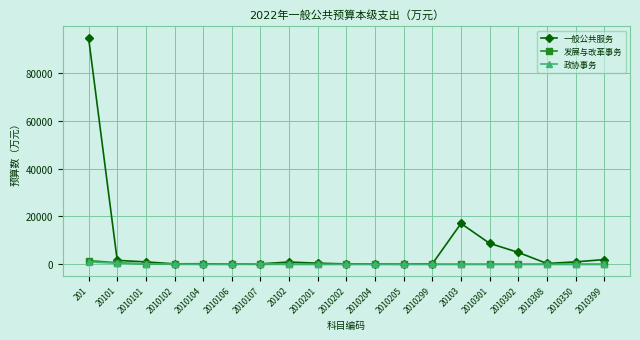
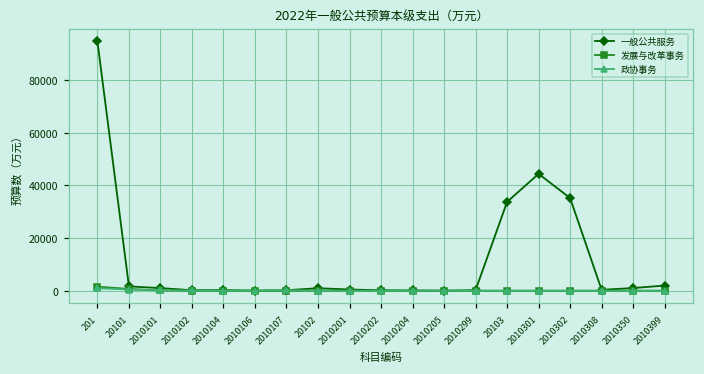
  {
    "一般公共服务": {
      "201": 95000,
-     "20103": 17000,
-     "2010301": 9000,
-     "2010302": 5000,
+     "20103": 34000,
+     "2010301": 44000,
+     "2010302": 35000,
      "2010399": 2000
    }
  }
